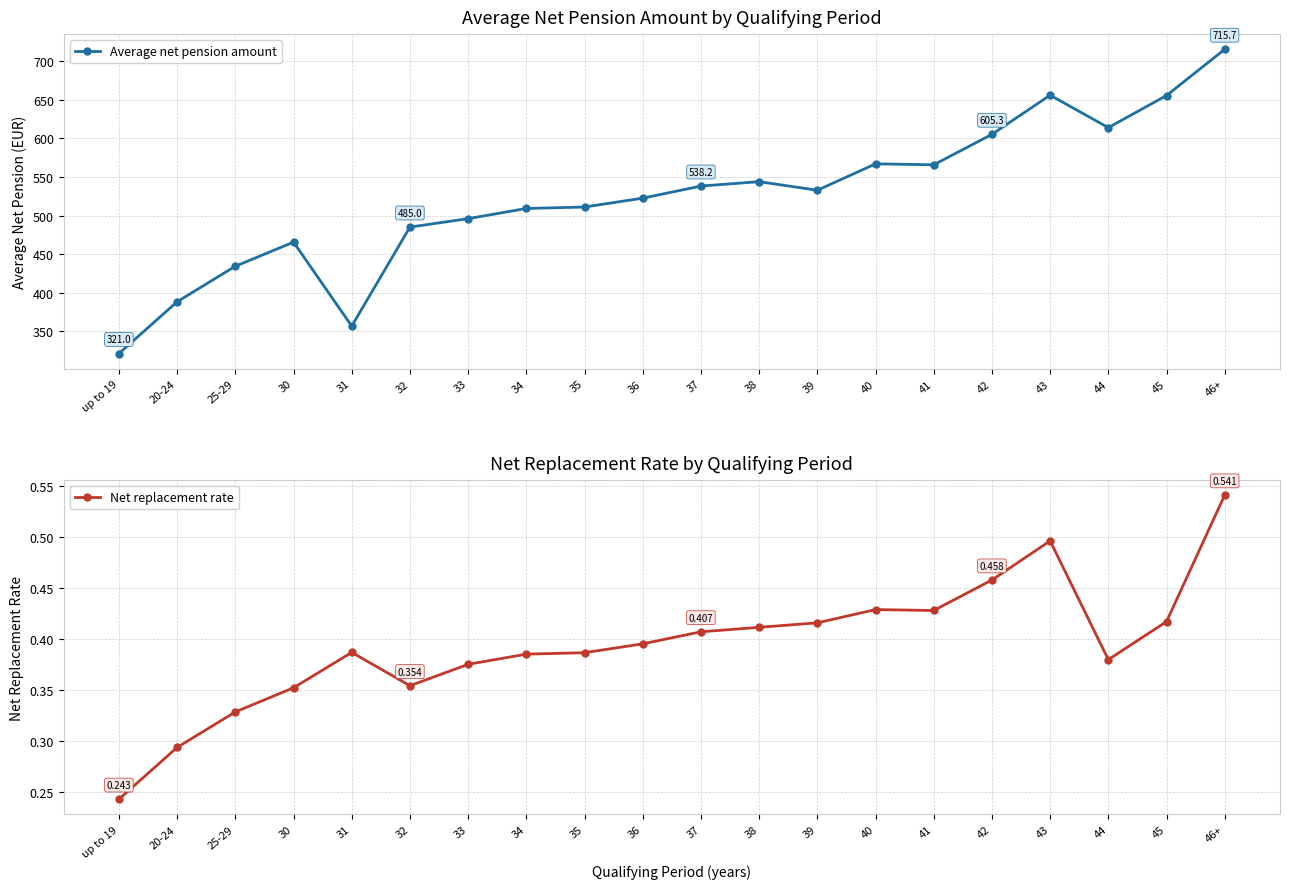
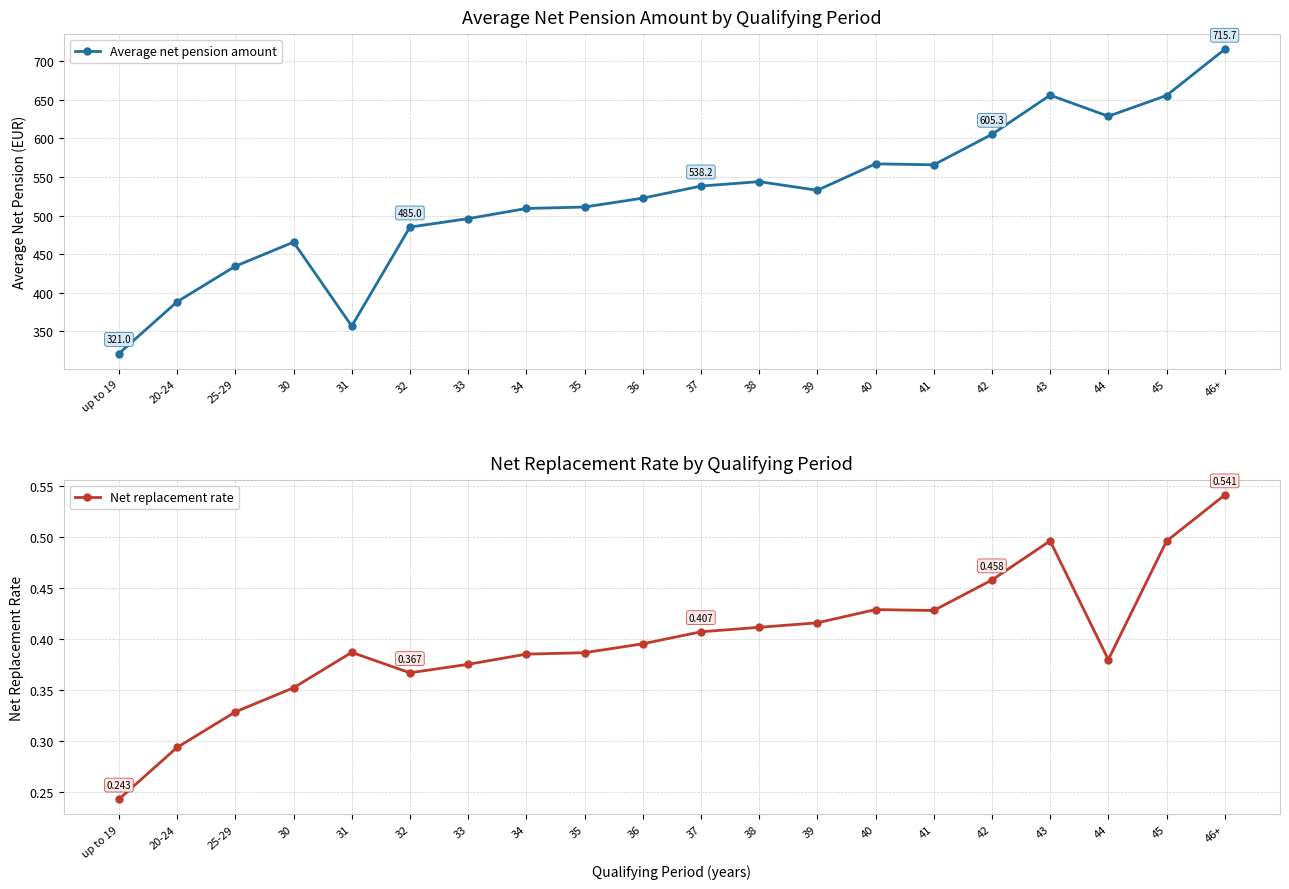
  {
    "Average Net Pension Amount by Qualifying Period": {
      "20-24": 390,
      "25-29": 430,
      "30": 470,
      "31": 360,
      "33": 500,
      "34": 510,
      "35": 510,
      "36": 520,
      "38": 540,
      "39": 530,
      "40": 570,
      "41": 570,
      "43": 660,
-     "44": 610,
+     "44": 630,
      "45": 660
    },
    "Net Replacement Rate by Qualifying Period": {
-     "32": 0.354,
-     "45": 0.417
+     "32": 0.367,
+     "45": 0.496
    }
  }
